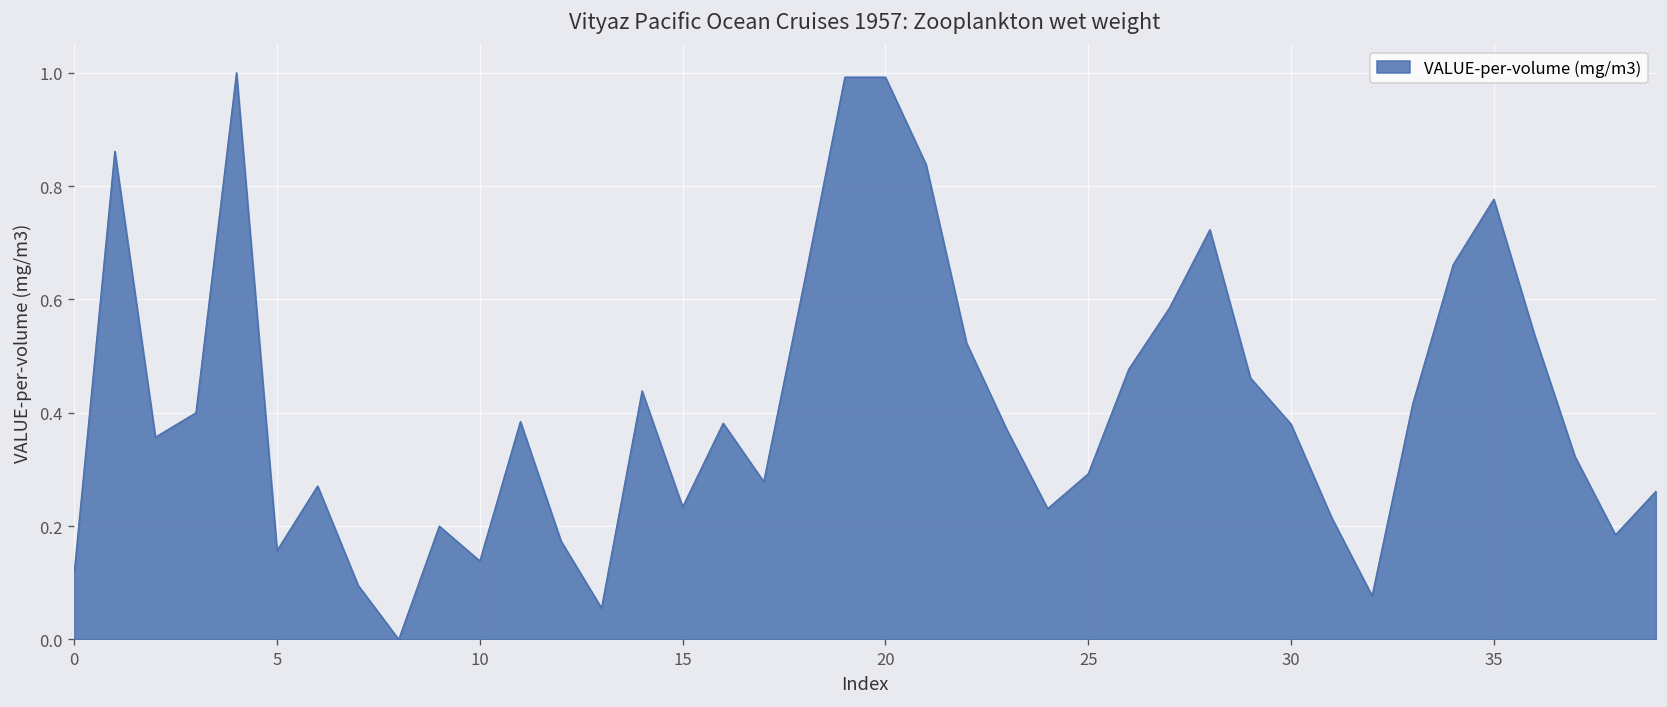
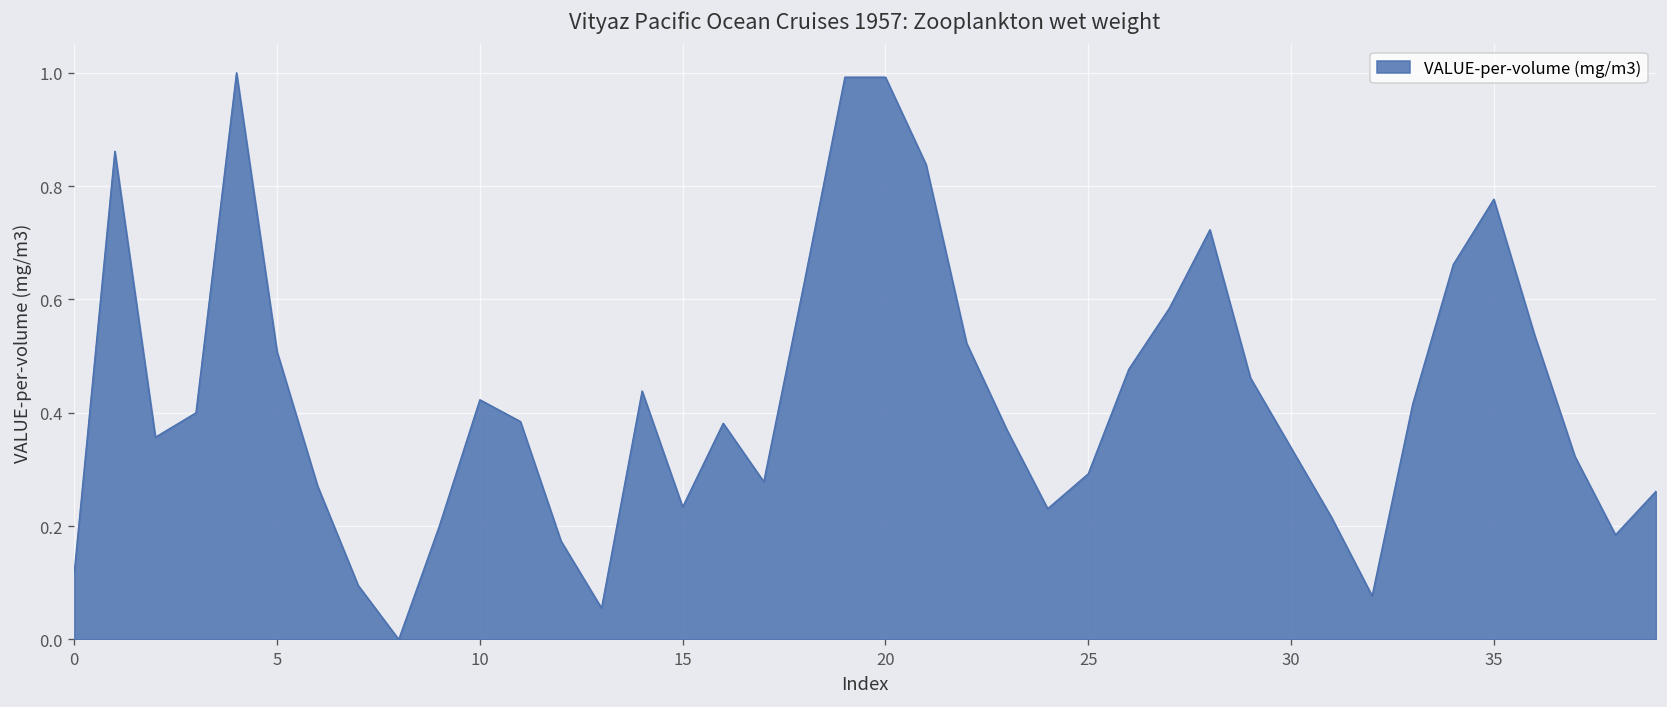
  {
    "0": 0.12,
-   "5": 0.16,
-   "10": 0.14,
+   "5": 0.51,
+   "10": 0.42,
    "15": 0.23,
    "20": 0.99,
    "25": 0.29,
-   "30": 0.38,
+   "30": 0.34,
    "35": 0.78
  }
